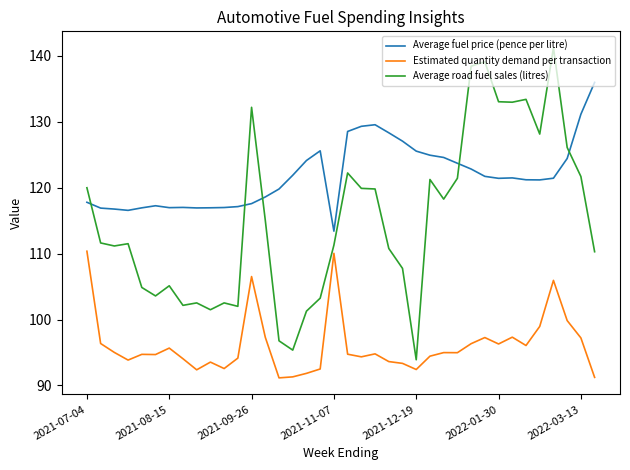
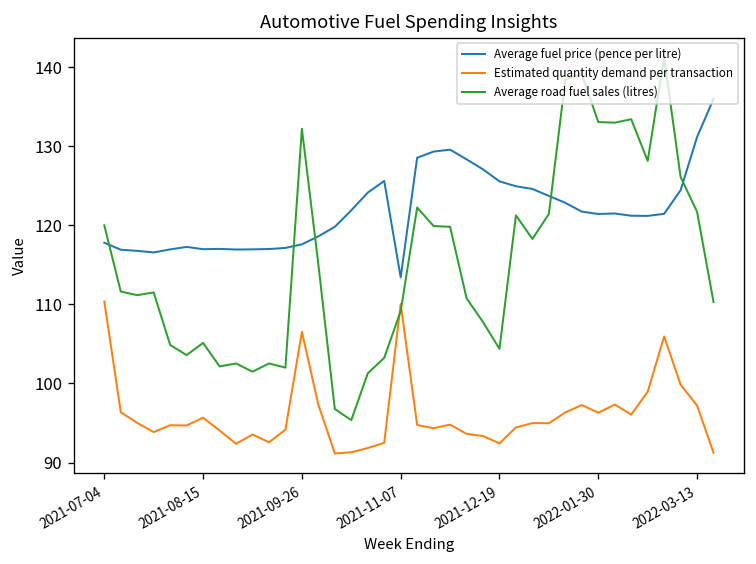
  {
    "Average fuel price (pence per litre)": {
      "2021-07-04": 118,
      "2021-08-15": 117,
      "2021-09-26": 118,
      "2021-11-07": 113,
      "2021-12-19": 126,
      "2022-01-30": 121,
      "2022-03-13": 131
    },
    "Estimated quantity demand per transaction": {
      "2021-07-04": 110,
      "2021-08-15": 96,
      "2021-09-26": 107,
      "2021-11-07": 110,
      "2021-12-19": 92,
      "2022-01-30": 96,
      "2022-03-13": 97
    },
    "Average road fuel sales (litres)": {
      "2021-07-04": 120,
      "2021-08-15": 105,
      "2021-09-26": 132,
-     "2021-11-07": 111,
-     "2021-12-19": 94,
+     "2021-11-07": 109,
+     "2021-12-19": 104,
      "2022-01-30": 133,
      "2022-03-13": 122
    }
  }
